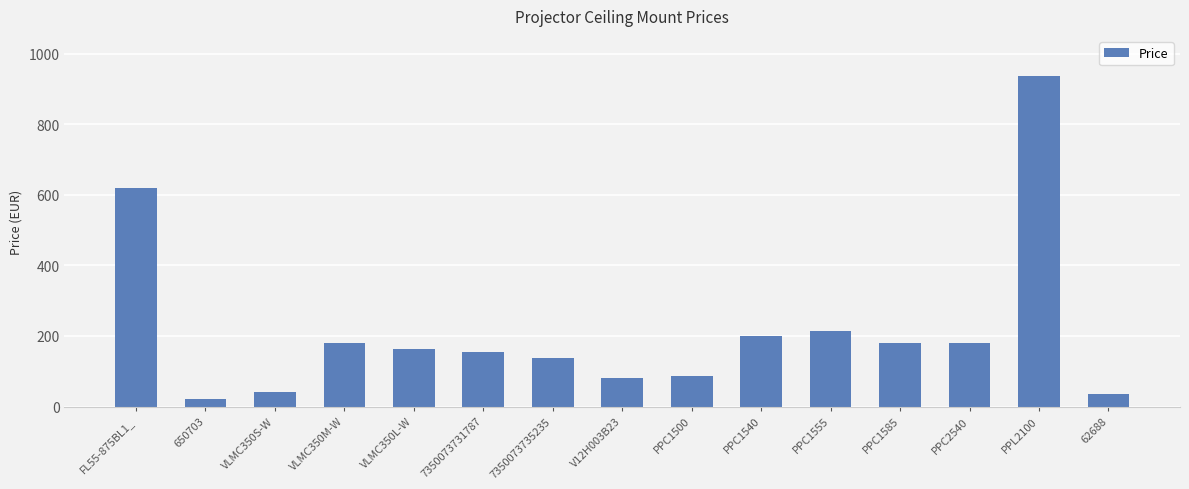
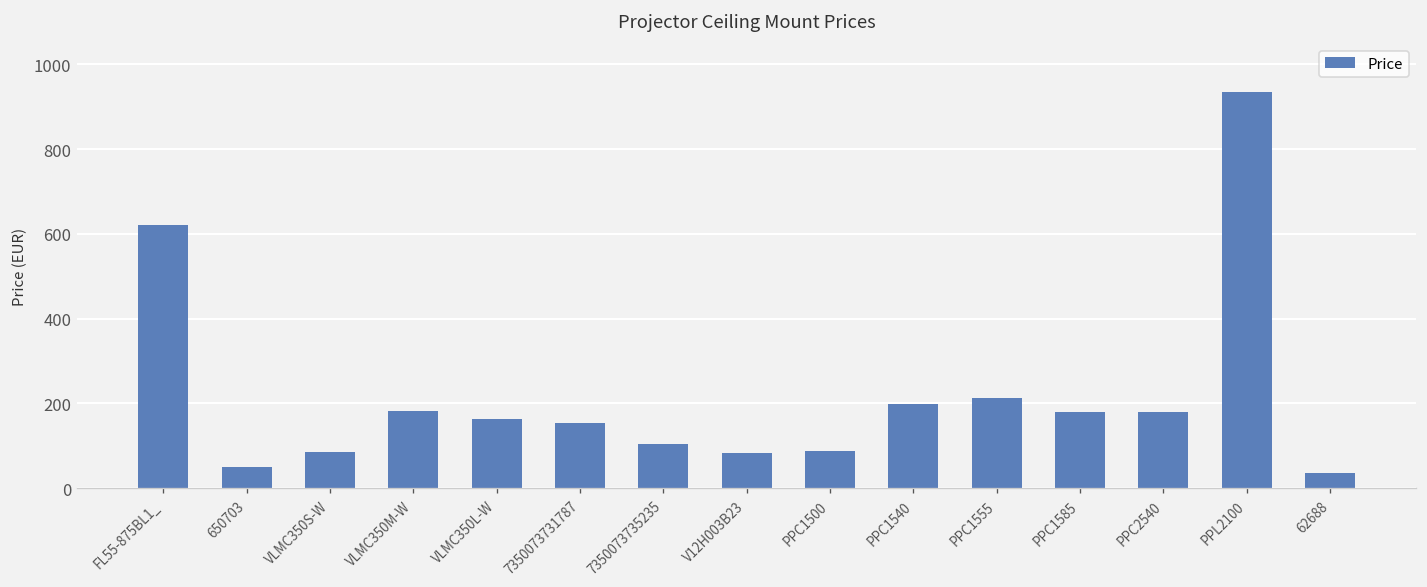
  {
    "FL55-875BL1_": 620,
-   "650703": 20,
-   "VLMC350S-W": 40,
+   "650703": 50,
+   "VLMC350S-W": 80,
    "VLMC350M-W": 180,
    "VLMC350L-W": 160,
    "7350073731787": 150,
-   "7350073735235": 140,
+   "7350073735235": 100,
    "V12H003B23": 80,
    "PPC1500": 90,
    "PPC1540": 200,
    "PPC1555": 210,
    "PPC1585": 180,
    "PPC2540": 180,
    "PPL2100": 940,
    "62688": 40
  }
